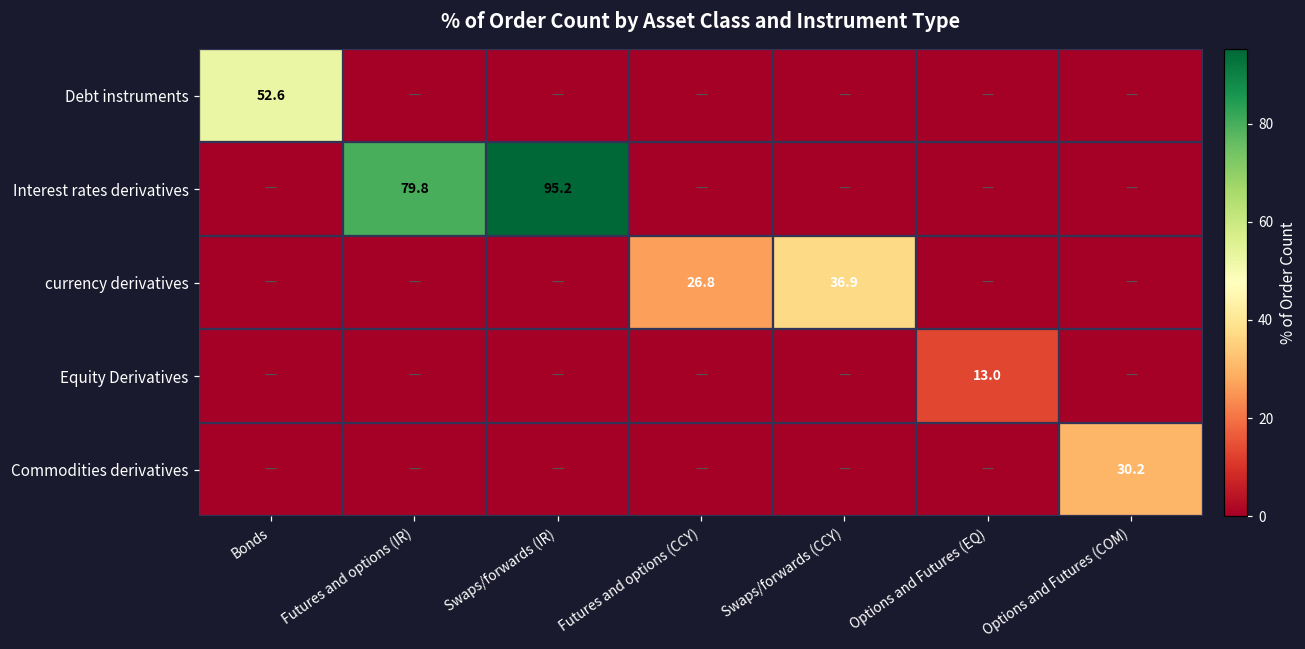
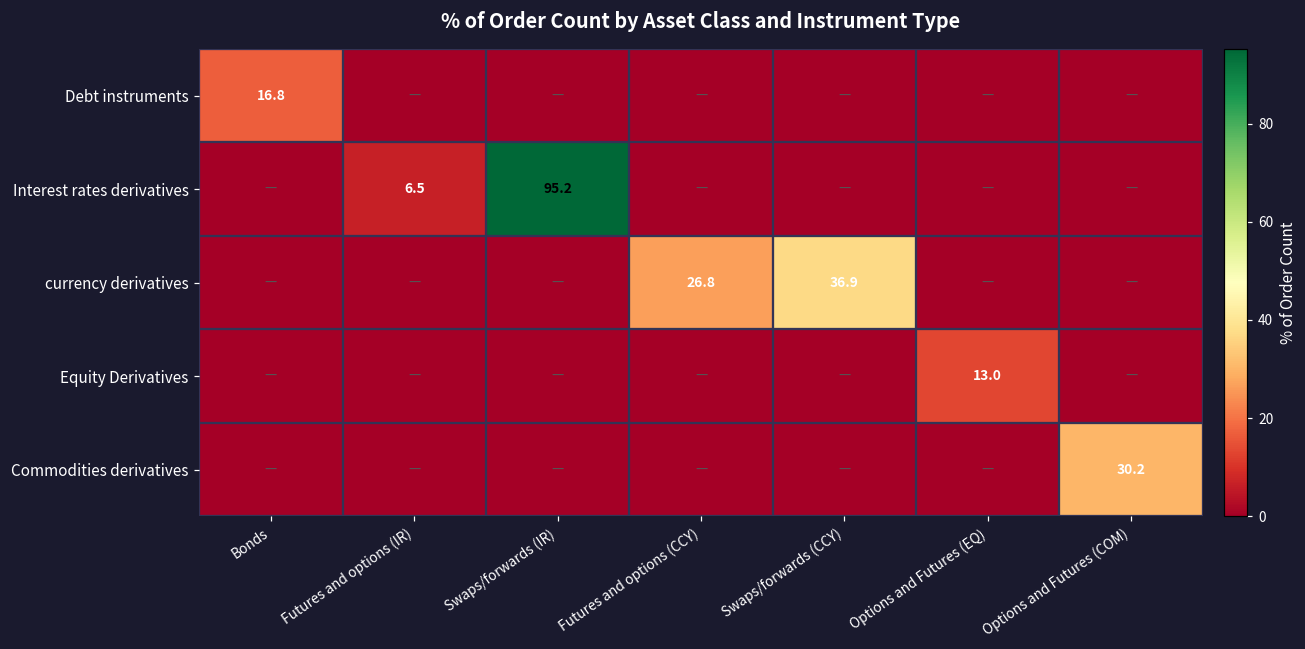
  {
    "Debt instruments": {
-     "Bonds": 52.6
+     "Bonds": 16.8
    },
    "Interest rates derivatives": {
-     "Futures and options (IR)": 79.8,
+     "Futures and options (IR)": 6.5,
      "Swaps/forwards (IR)": 95.2
    },
    "currency derivatives": {
      "Futures and options (CCY)": 26.8,
      "Swaps/forwards (CCY)": 36.9
    },
    "Equity Derivatives": {
      "Options and Futures (EQ)": 13.0
    },
    "Commodities derivatives": {
      "Options and Futures (COM)": 30.2
    }
  }
